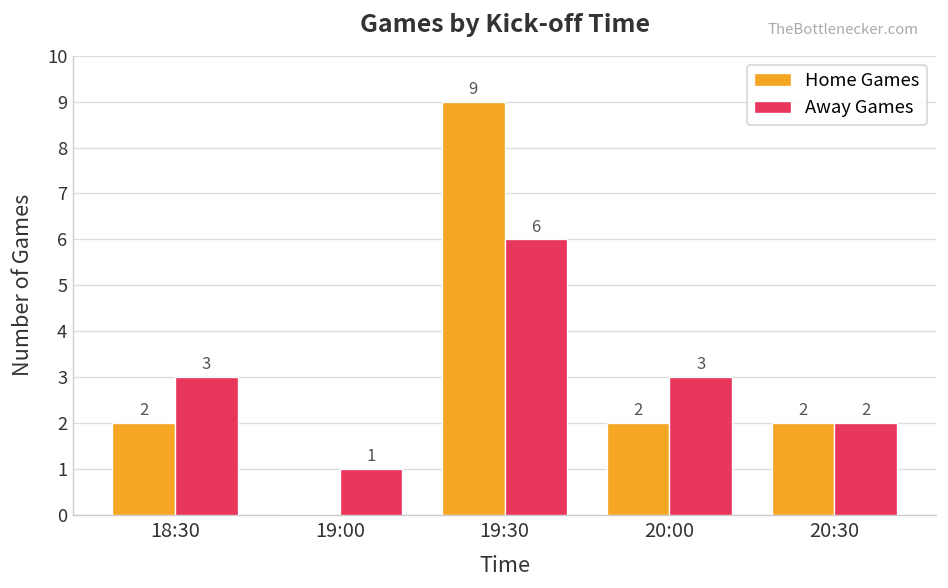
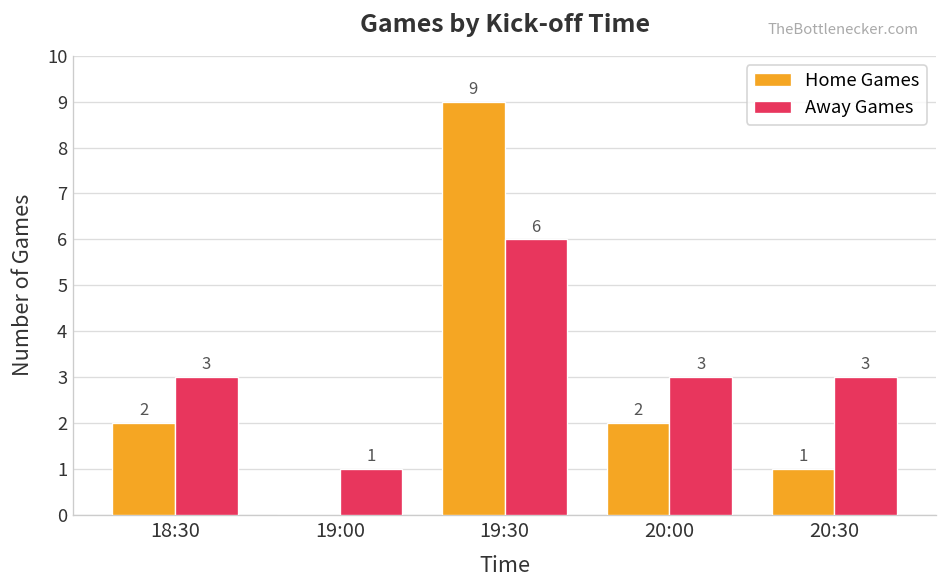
  {
    "Home Games": {
      "18:30": 2,
      "19:30": 9,
      "20:00": 2,
-     "20:30": 2
+     "20:30": 1
    },
    "Away Games": {
      "18:30": 3,
      "19:00": 1,
      "19:30": 6,
      "20:00": 3,
-     "20:30": 2
+     "20:30": 3
    }
  }
